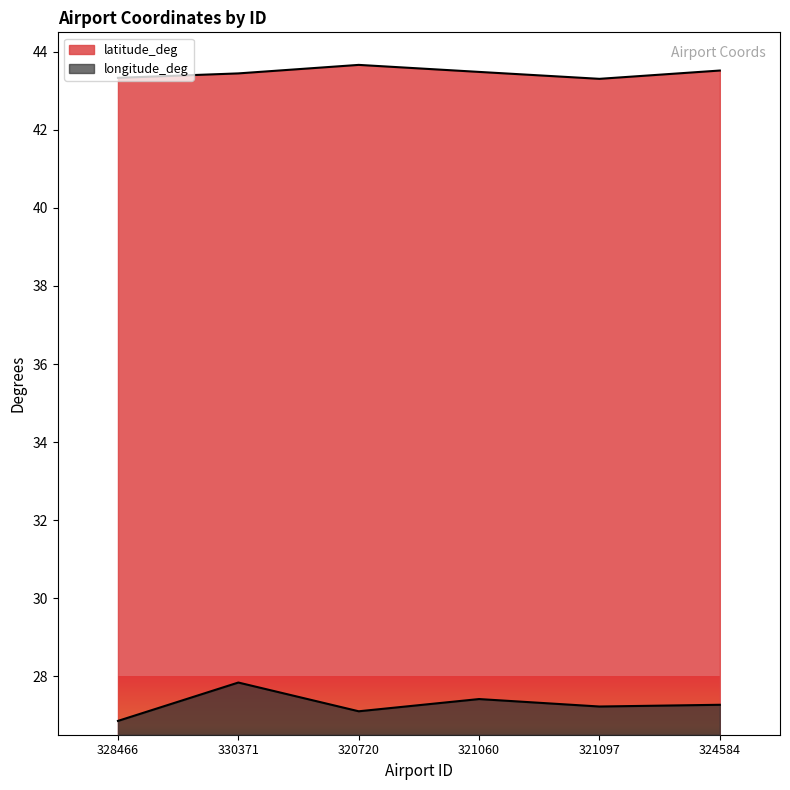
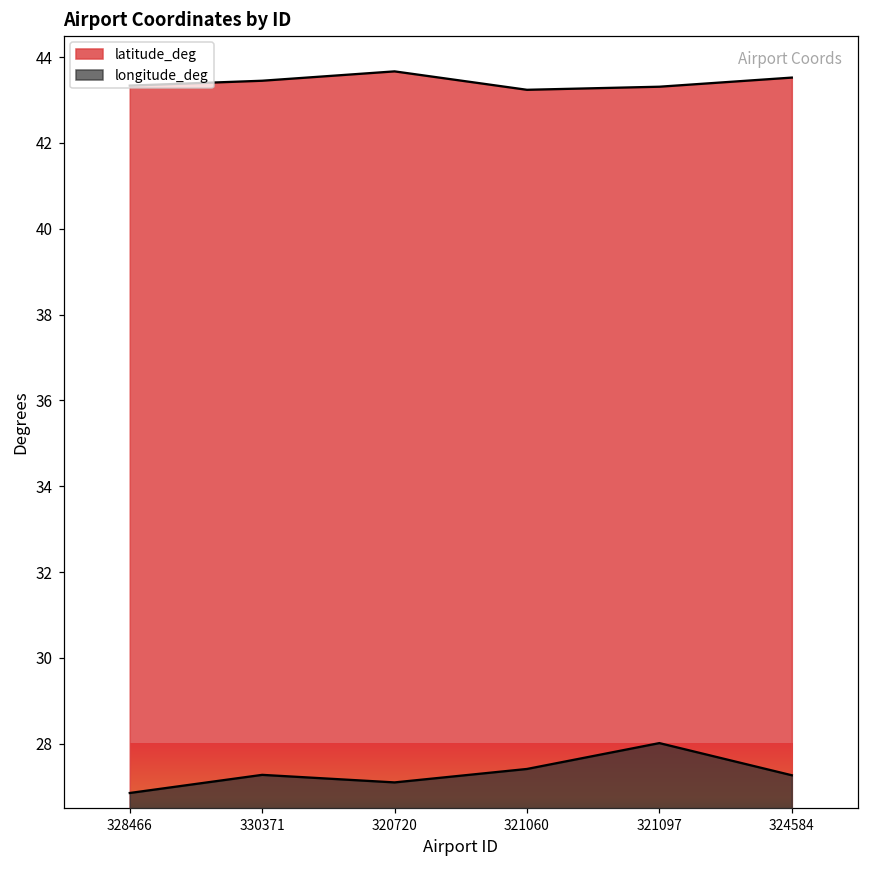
  {
    "latitude_deg": {
      "330371": 43.4,
      "320720": 43.7,
-     "321060": 43.5,
+     "321060": 43.2,
      "321097": 43.3,
      "324584": 43.5
    },
    "longitude_deg": {
      "328466": 26.9,
-     "330371": 27.8,
+     "330371": 27.3,
      "320720": 27.1,
      "321060": 27.4,
-     "321097": 27.2,
+     "321097": 28.0,
      "324584": 27.3
    }
  }
